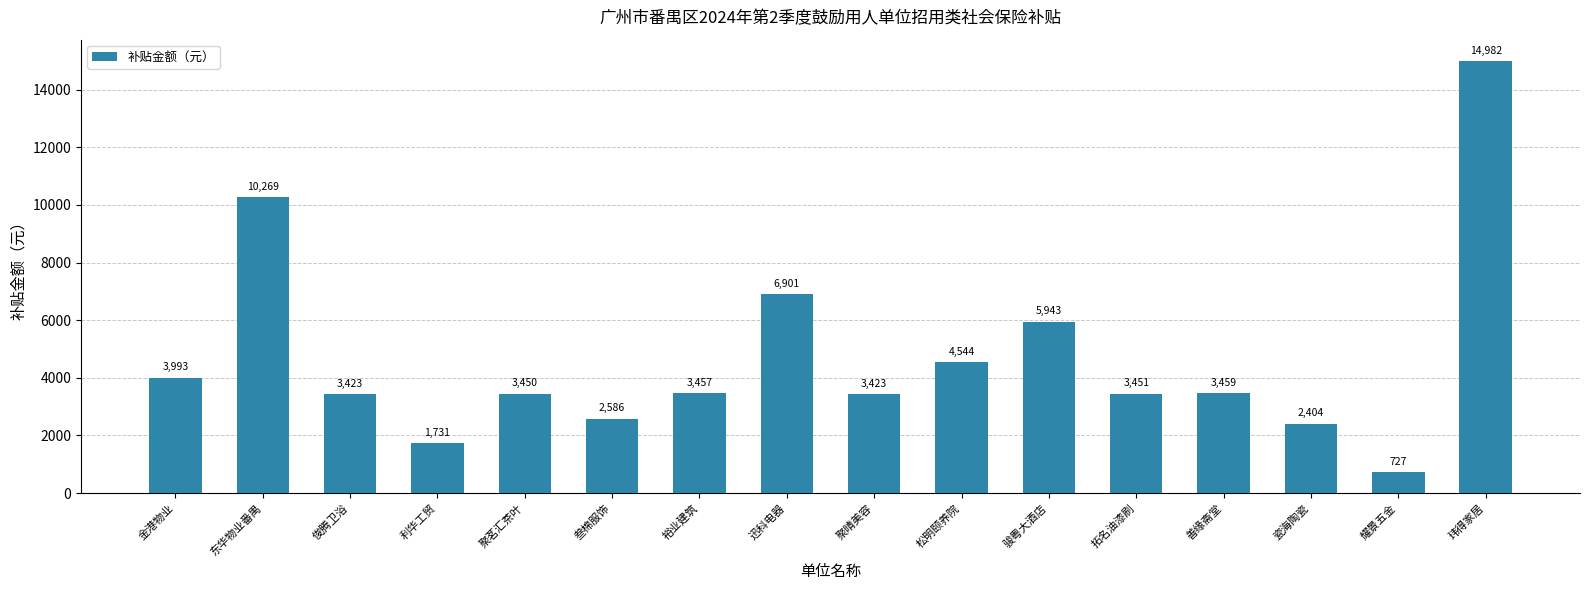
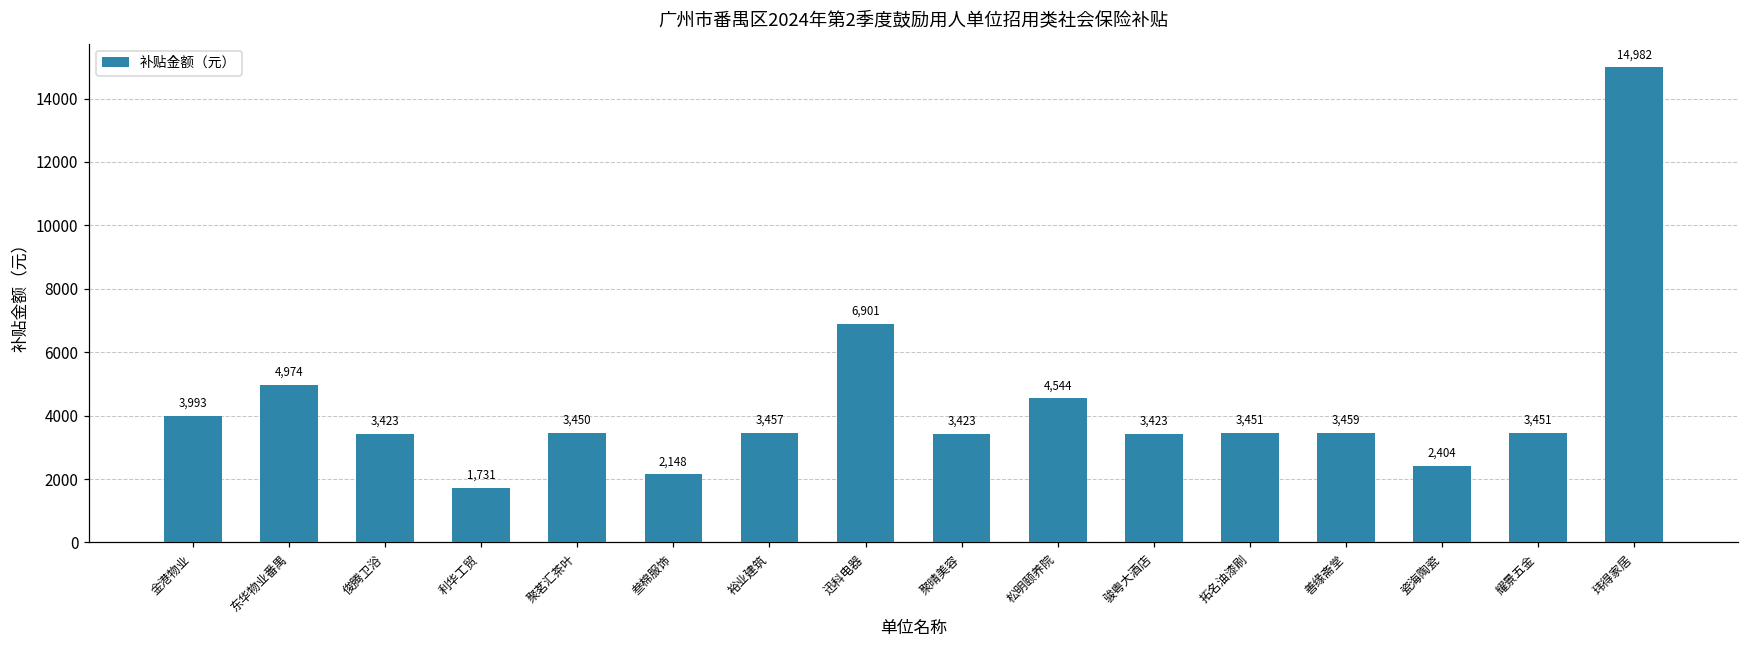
  {
    "金港物业": "3,993",
-   "东华物业番禺": "10,269",
+   "东华物业番禺": "4,974",
    "俊腾卫浴": "3,423",
    "利华工贸": "1,731",
    "聚茗汇茶叶": "3,450",
-   "叁棉服饰": "2,586",
+   "叁棉服饰": "2,148",
    "裕业建筑": "3,457",
    "迅科电器": "6,901",
    "聚晴美容": "3,423",
    "松明颐养院": "4,544",
-   "骏粤大酒店": "5,943",
+   "骏粤大酒店": "3,423",
    "拓名油漆刷": "3,451",
    "善缘斋堂": "3,459",
    "瓷海陶瓷": "2,404",
-   "耀景五金": "727",
+   "耀景五金": "3,451",
    "玮得家居": "14,982"
  }
